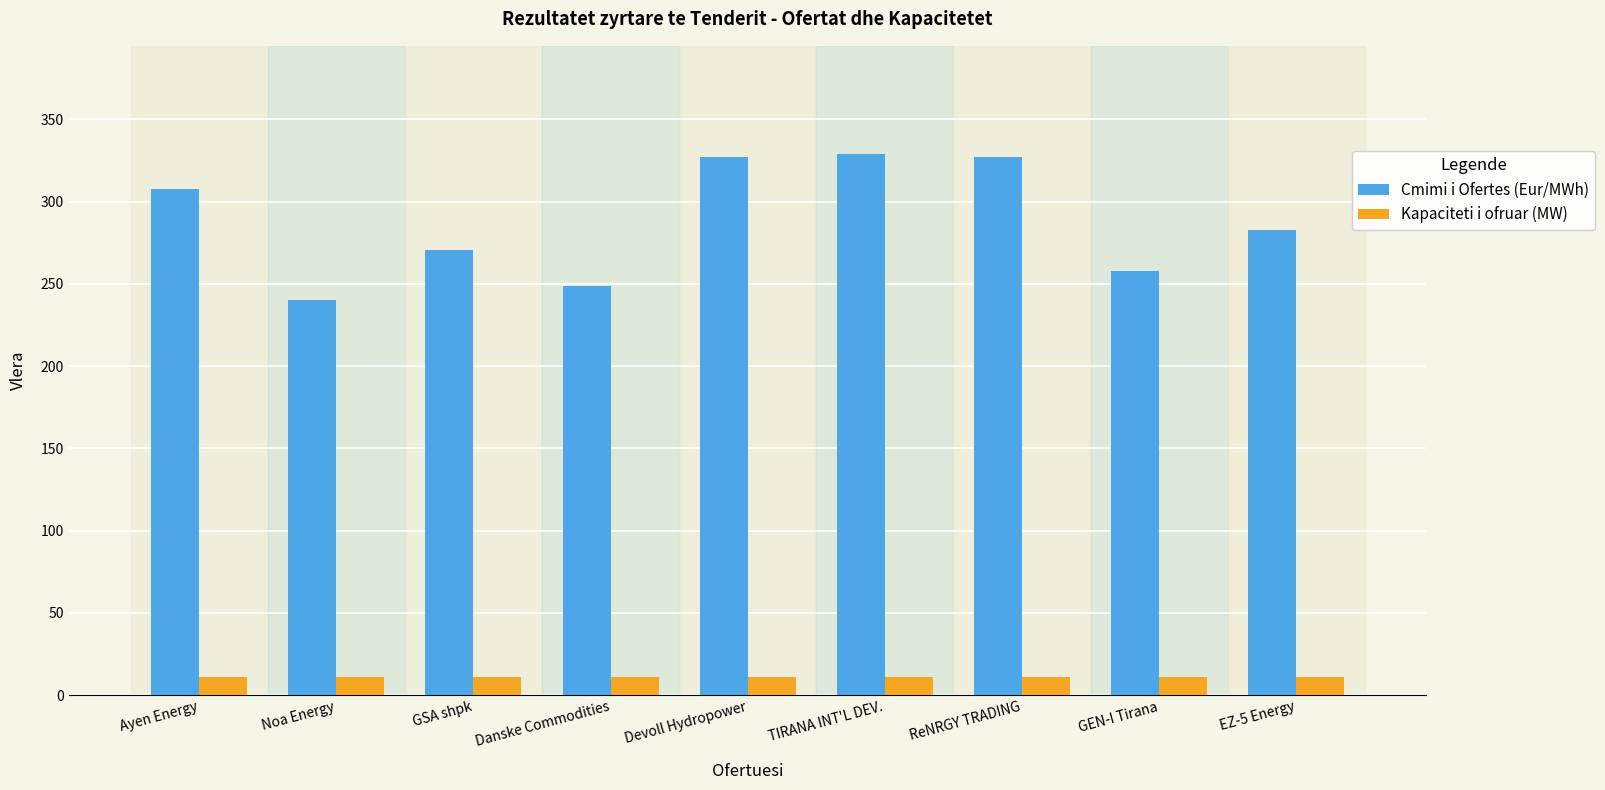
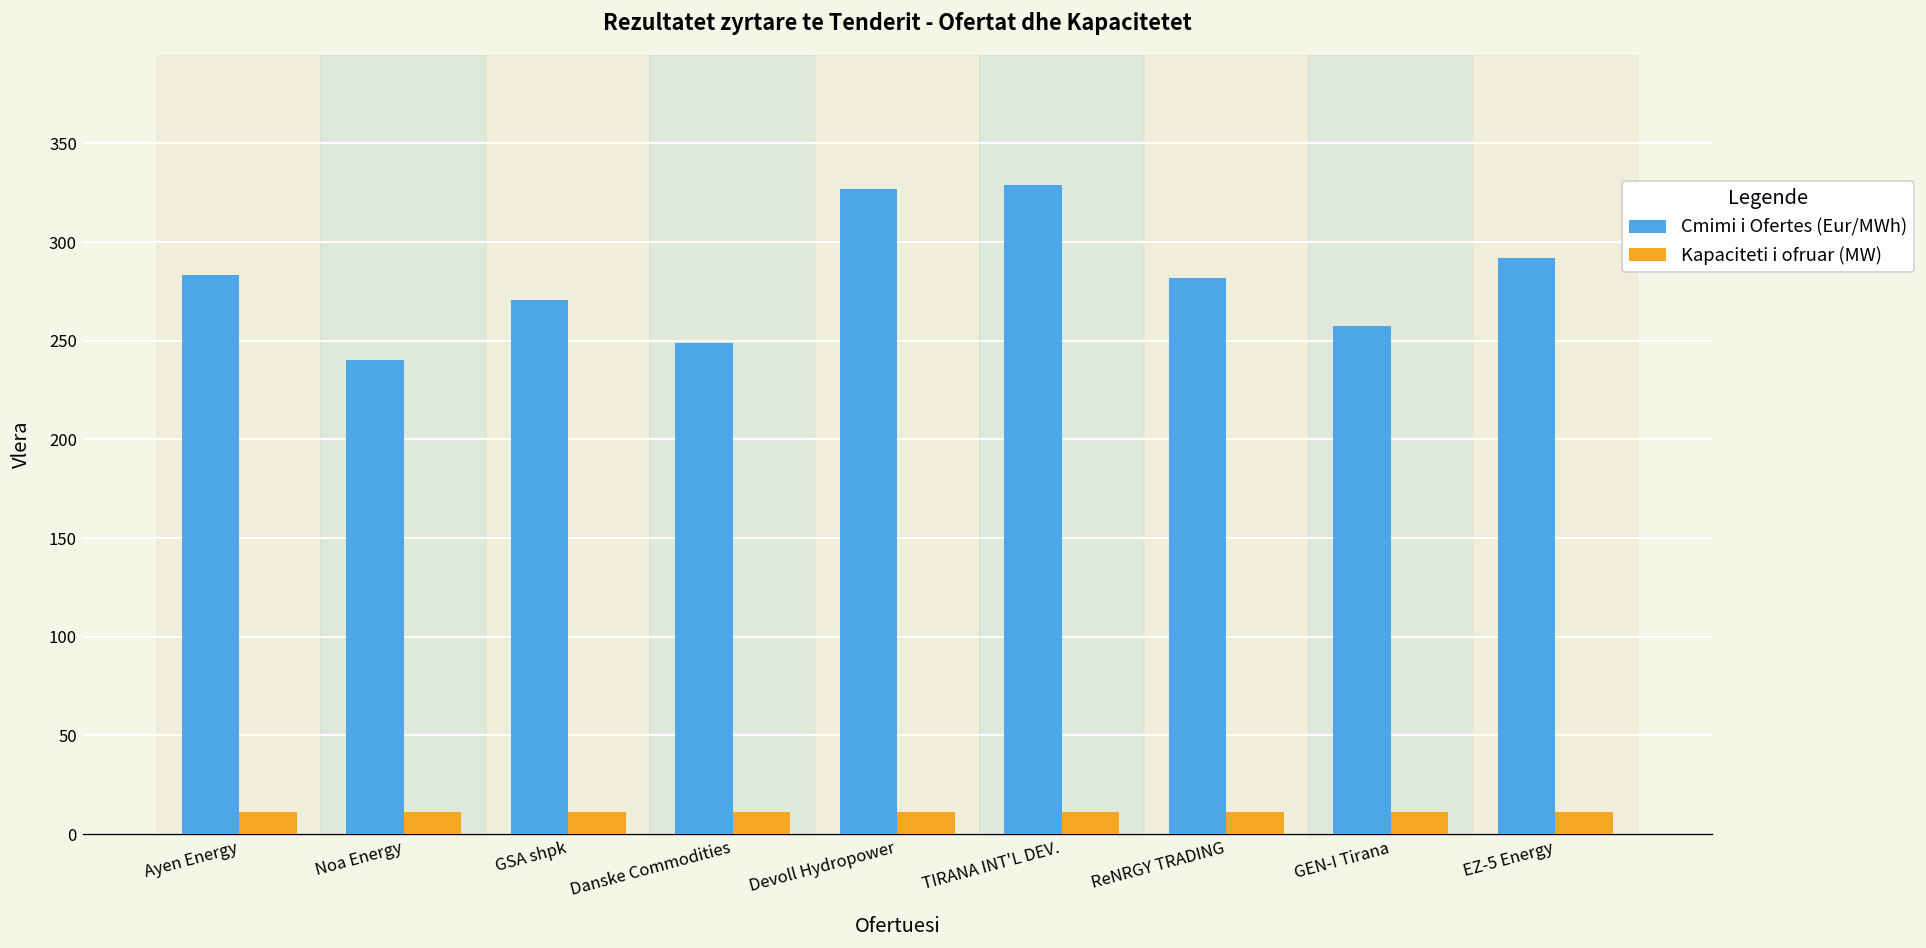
  {
    "Cmimi i Ofertes (Eur/MWh)": {
-     "Ayen Energy": 308,
+     "Ayen Energy": 283,
      "Noa Energy": 240,
      "GSA shpk": 271,
      "Danske Commodities": 249,
      "Devoll Hydropower": 327,
      "TIRANA INT'L DEV.": 329,
-     "ReNRGY TRADING": 327,
+     "ReNRGY TRADING": 282,
      "GEN-I Tirana": 258,
-     "EZ-5 Energy": 283
+     "EZ-5 Energy": 292
    },
    "Kapaciteti i ofruar (MW)": {
      "Ayen Energy": 11,
      "Noa Energy": 11,
      "GSA shpk": 11,
      "Danske Commodities": 11,
      "Devoll Hydropower": 11,
      "TIRANA INT'L DEV.": 11,
      "ReNRGY TRADING": 11,
      "GEN-I Tirana": 11,
      "EZ-5 Energy": 11
    }
  }
